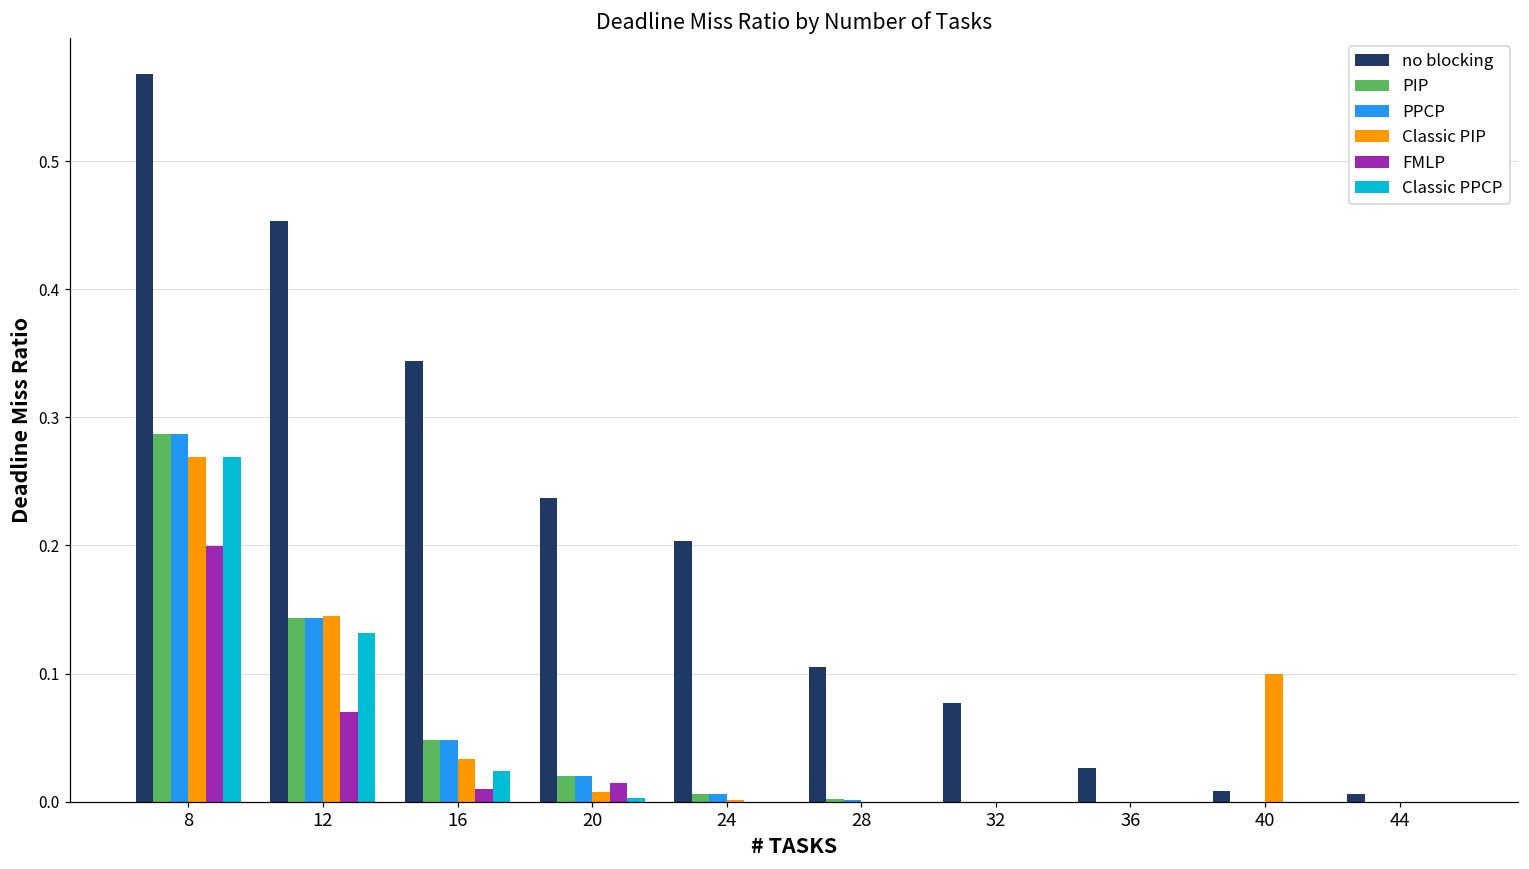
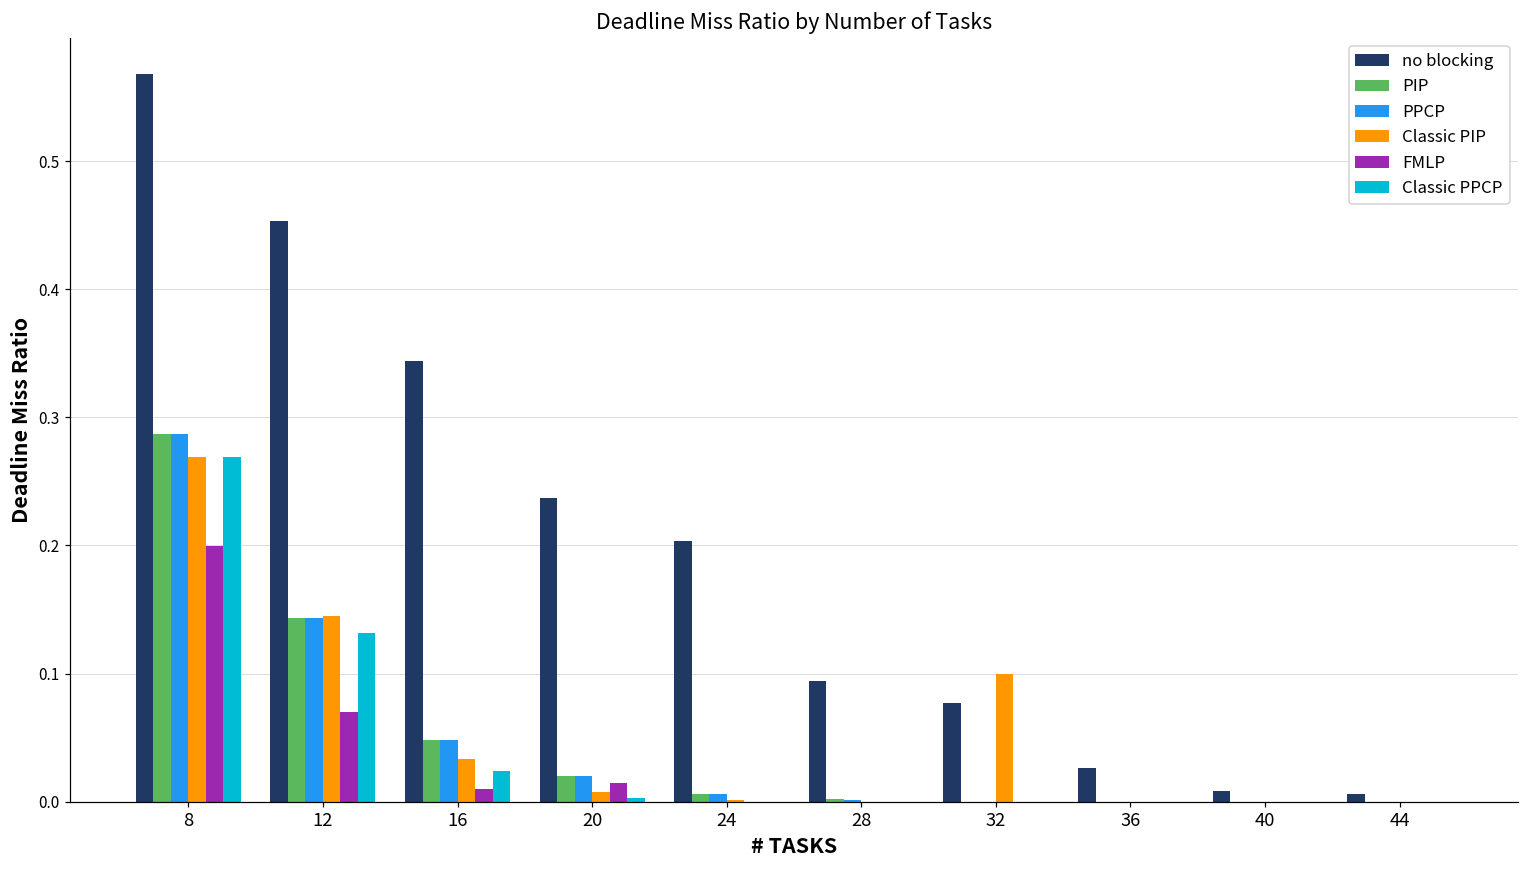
  {
    "no blocking": {
      "8": 0.568,
      "12": 0.453,
      "16": 0.344,
      "20": 0.237,
      "24": 0.204,
-     "28": 0.105,
+     "28": 0.094,
      "32": 0.077,
      "36": 0.026,
      "40": 0.009,
      "44": 0.006
    },
    "PIP": {
      "8": 0.287,
      "12": 0.143,
      "16": 0.048,
      "20": 0.020,
      "24": 0.006,
      "32": 0.000,
      "36": 0.000,
      "40": 0.000,
      "44": 0.000
    },
    "Classic PIP": {
      "8": 0.269,
      "12": 0.145,
      "16": 0.033,
      "20": 0.007,
      "28": 0.0,
-     "32": 0.0,
+     "32": 0.1,
      "36": 0.0,
-     "40": 0.1,
+     "40": 0.0,
      "44": 0.0
    },
    "FMLP": {
      "8": 0.200,
      "12": 0.070,
      "16": 0.010,
      "20": 0.014,
      "24": 0.000,
      "28": 0.000,
      "32": 0.000,
      "36": 0.000,
      "40": 0.000,
      "44": 0.000
    }
  }
